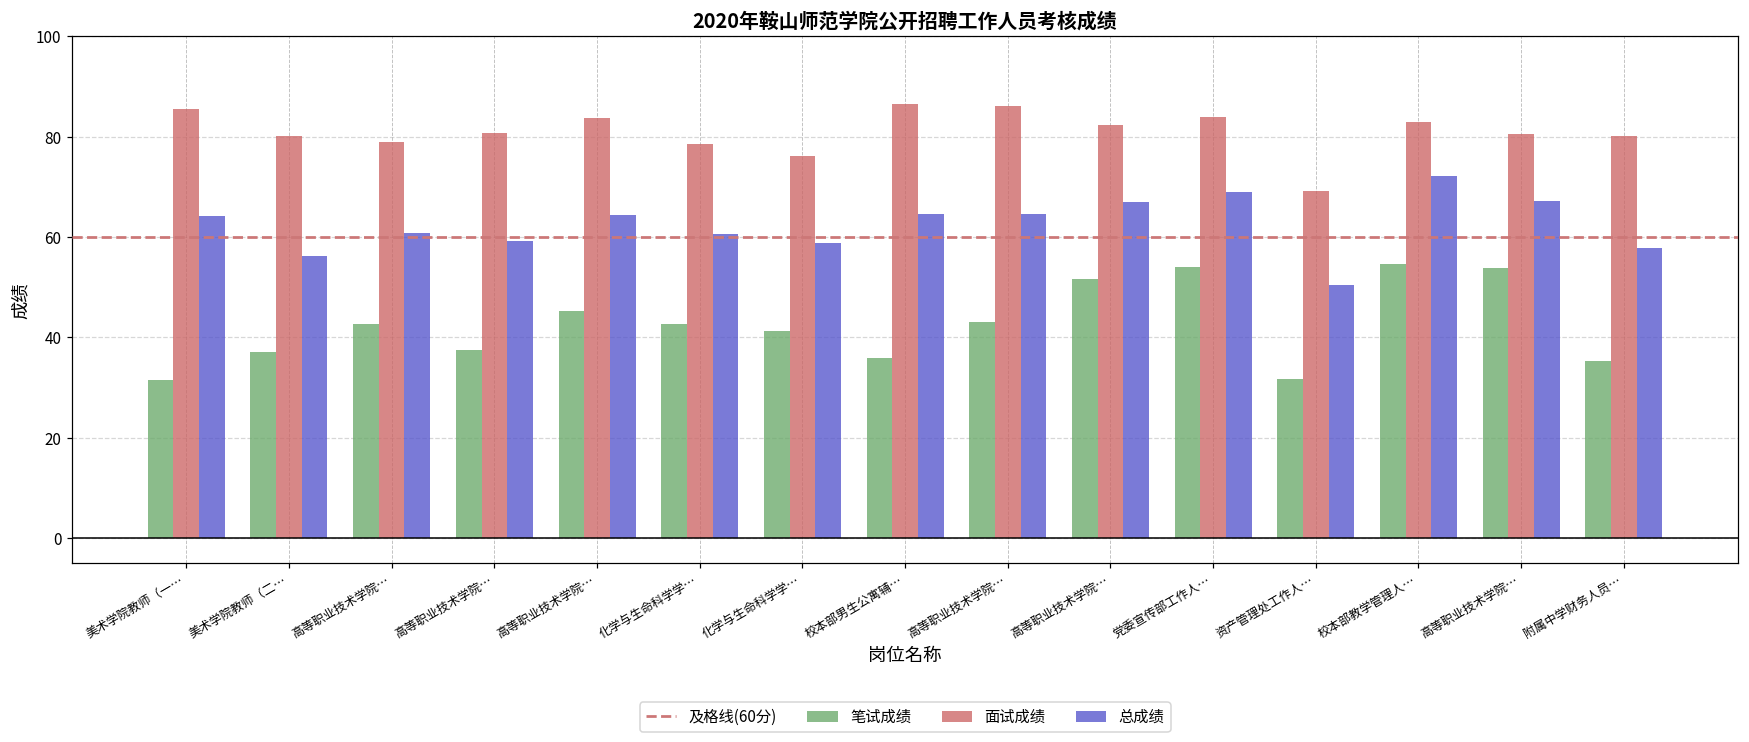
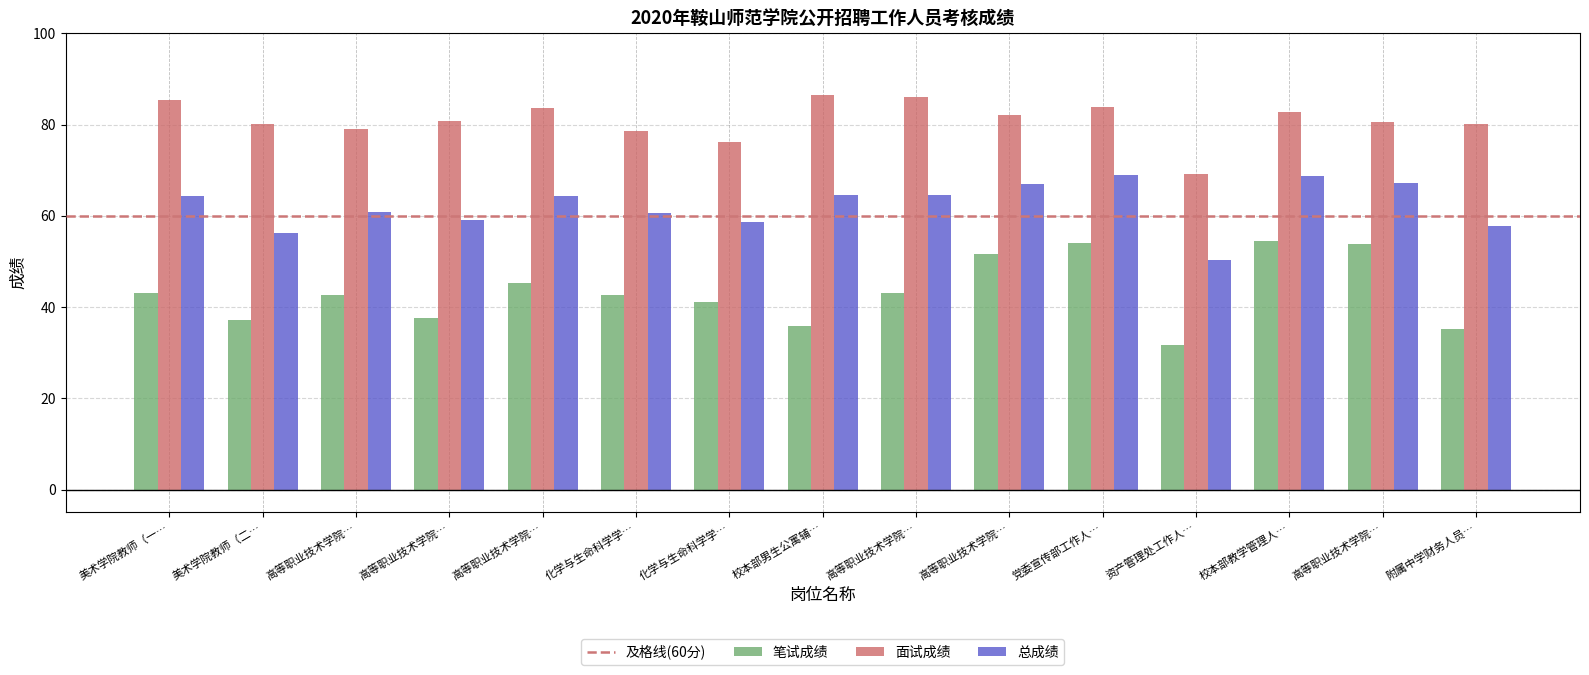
  {
    "笔试成绩": {
-     "美术学院教师（一…": 32,
+     "美术学院教师（一…": 43,
      "美术学院教师（二…": 37,
      "校本部男生公寓辅…": 36,
      "党委宣传部工作人…": 54,
      "资产管理处工作人…": 32,
      "校本部教学管理人…": 55,
      "附属中学财务人员…": 35
    },
    "面试成绩": {
      "美术学院教师（一…": 85,
      "美术学院教师（二…": 80,
      "校本部男生公寓辅…": 86,
      "党委宣传部工作人…": 84,
      "资产管理处工作人…": 69,
      "校本部教学管理人…": 83,
      "附属中学财务人员…": 80
    },
    "总成绩": {
      "美术学院教师（一…": 64,
      "美术学院教师（二…": 56,
      "校本部男生公寓辅…": 65,
      "党委宣传部工作人…": 69,
      "资产管理处工作人…": 50,
-     "校本部教学管理人…": 72,
+     "校本部教学管理人…": 69,
      "附属中学财务人员…": 58
    }
  }
